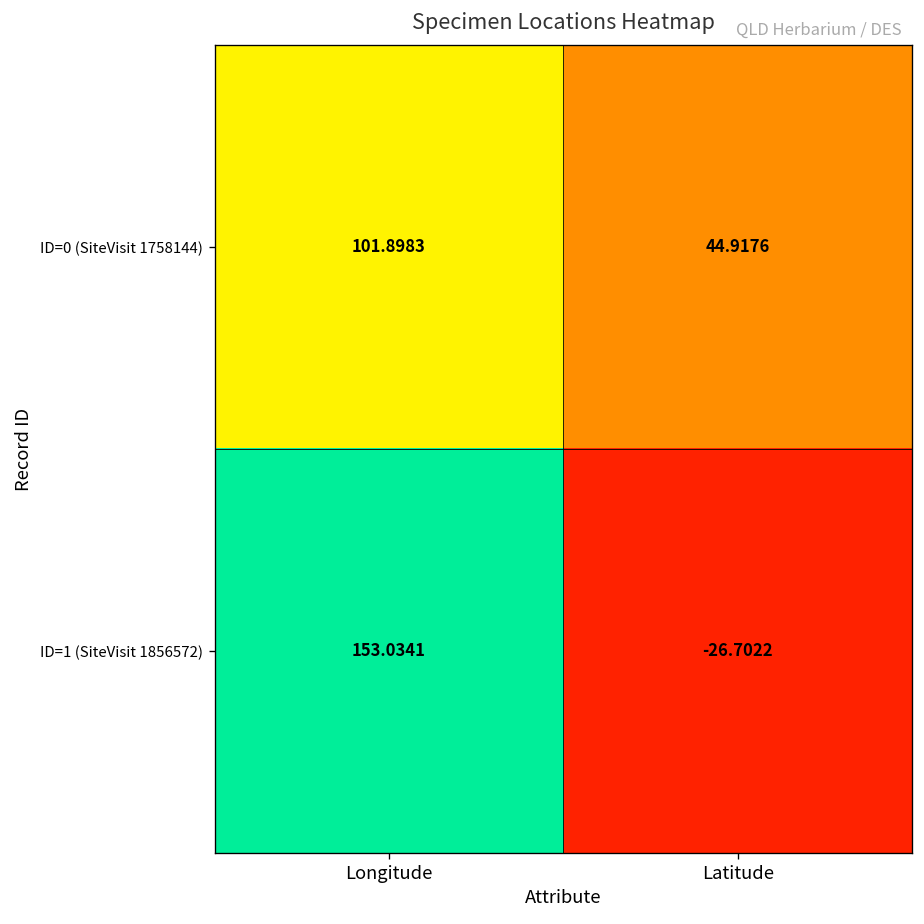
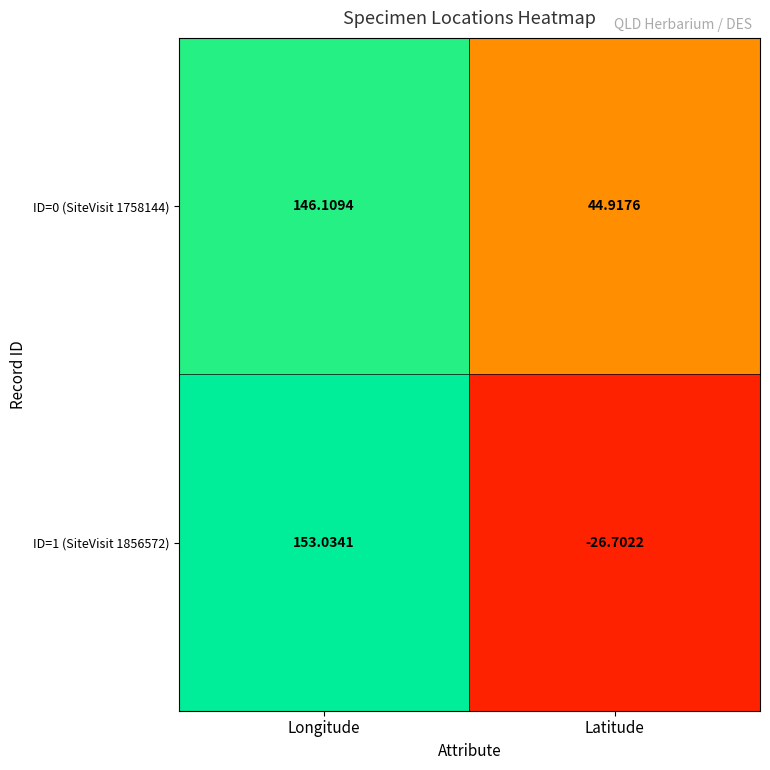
  {
    "ID=0 (SiteVisit 1758144)": {
-     "Longitude": 101.8983,
+     "Longitude": 146.1094,
      "Latitude": 44.9176
    },
    "ID=1 (SiteVisit 1856572)": {
      "Longitude": 153.0341,
      "Latitude": -26.7022
    }
  }
